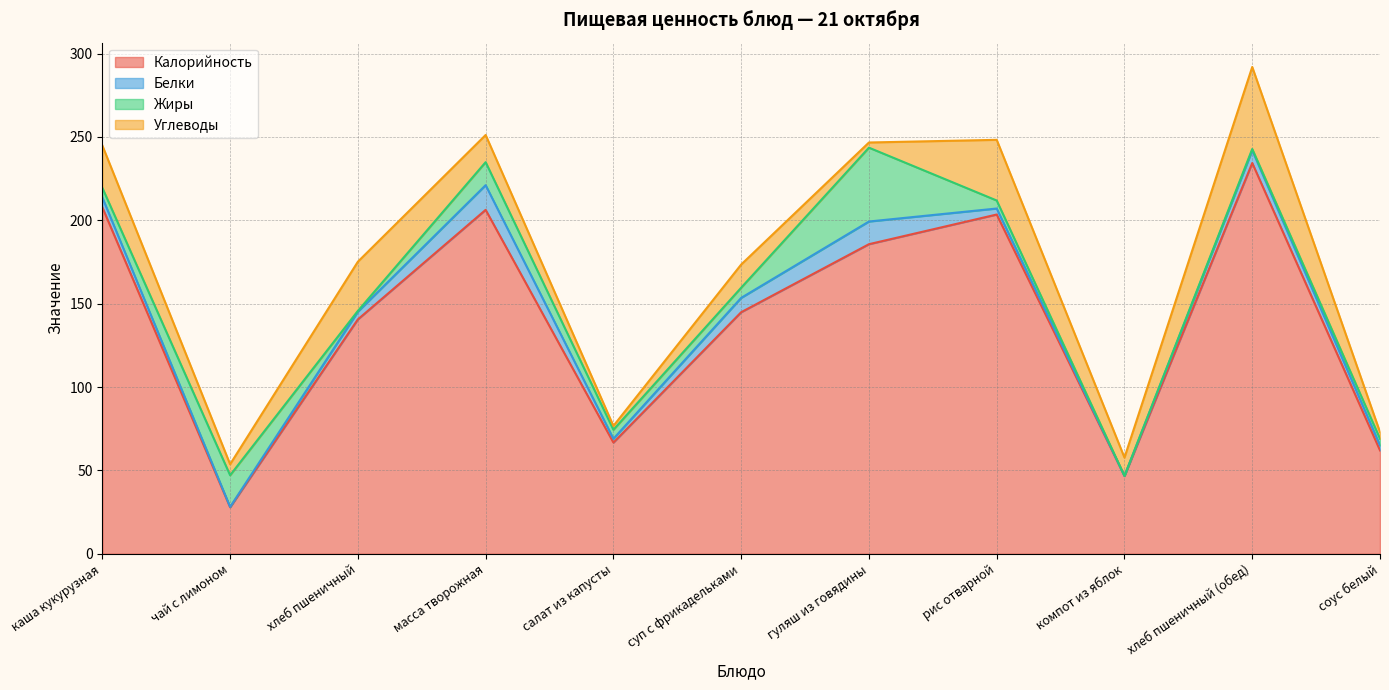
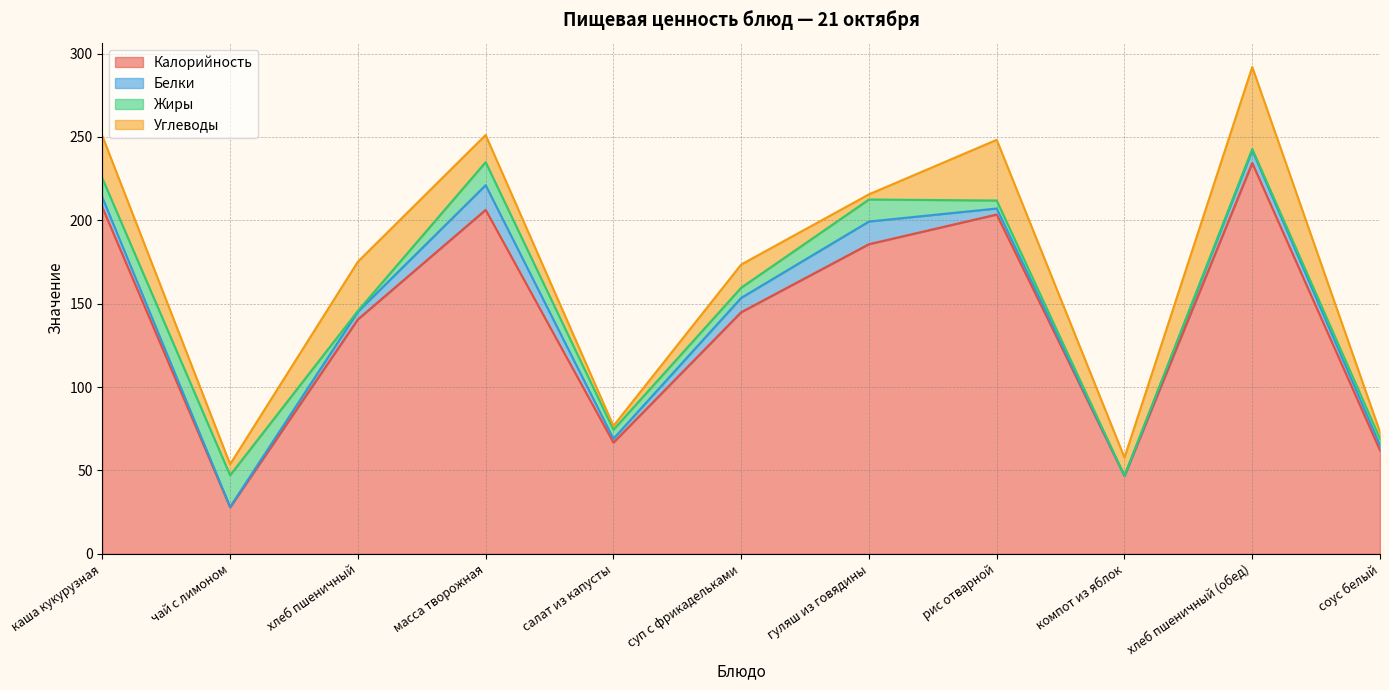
  {
    "Калорийность": {
      "каша кукурузная": 208,
      "хлеб пшеничный": 141,
      "масса творожная": 206,
      "салат из капусты": 67,
      "суп с фрикадельками": 145,
      "гуляш из говядины": 186,
      "рис отварной": 204,
      "хлеб пшеничный (обед)": 234,
      "соус белый": 62
    },
    "Белки": {
      "каша кукурузная": 6,
      "масса творожная": 15,
      "салат из капусты": 2,
      "суп с фрикадельками": 9,
      "гуляш из говядины": 14,
      "рис отварной": 4,
      "соус белый": 3
    },
    "Жиры": {
-     "каша кукурузная": 6,
+     "каша кукурузная": 12,
      "чай с лимоном": 19,
      "масса творожная": 14,
      "салат из капусты": 5,
      "суп с фрикадельками": 6,
-     "гуляш из говядины": 44,
+     "гуляш из говядины": 13,
      "рис отварной": 5,
      "соус белый": 4
    },
    "Углеводы": {
      "каша кукурузная": 25,
      "чай с лимоном": 7,
      "хлеб пшеничный": 30,
      "масса творожная": 16,
      "салат из капусты": 2,
      "суп с фрикадельками": 14,
      "гуляш из говядины": 3,
      "рис отварной": 36,
      "компот из яблок": 11,
      "хлеб пшеничный (обед)": 49,
      "соус белый": 4
    }
  }
